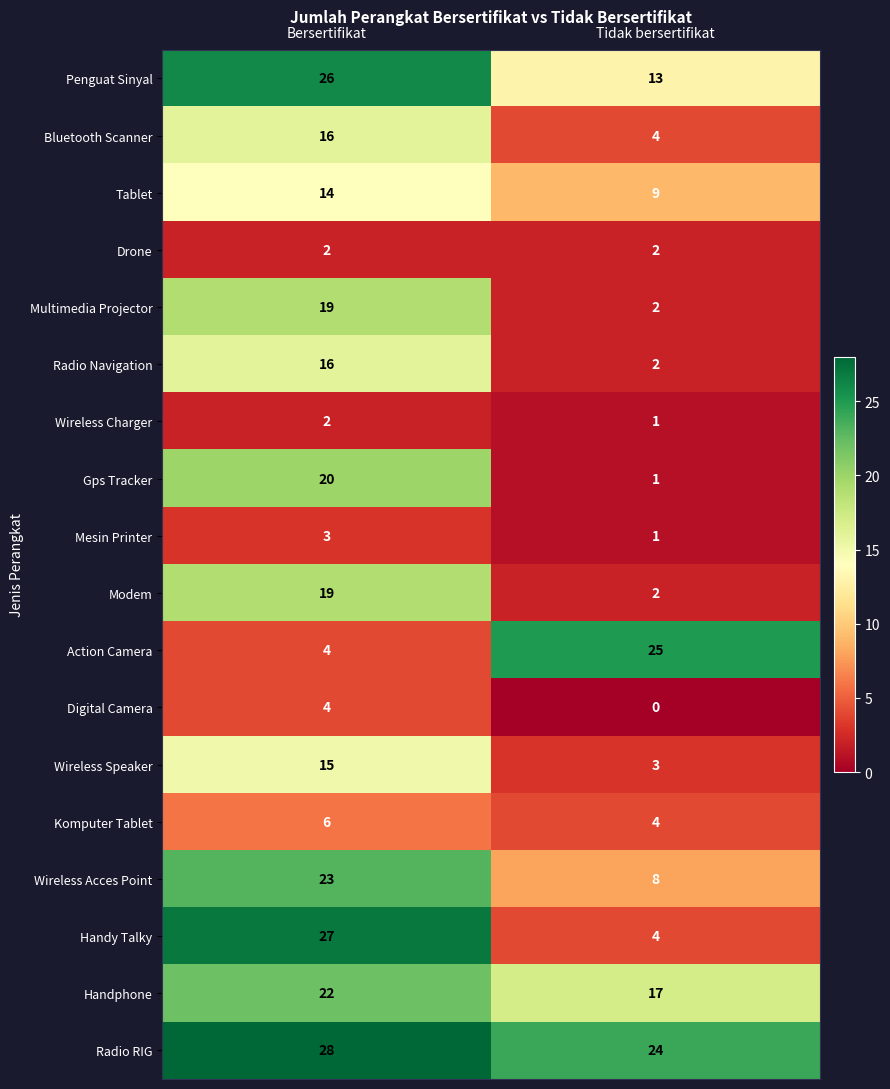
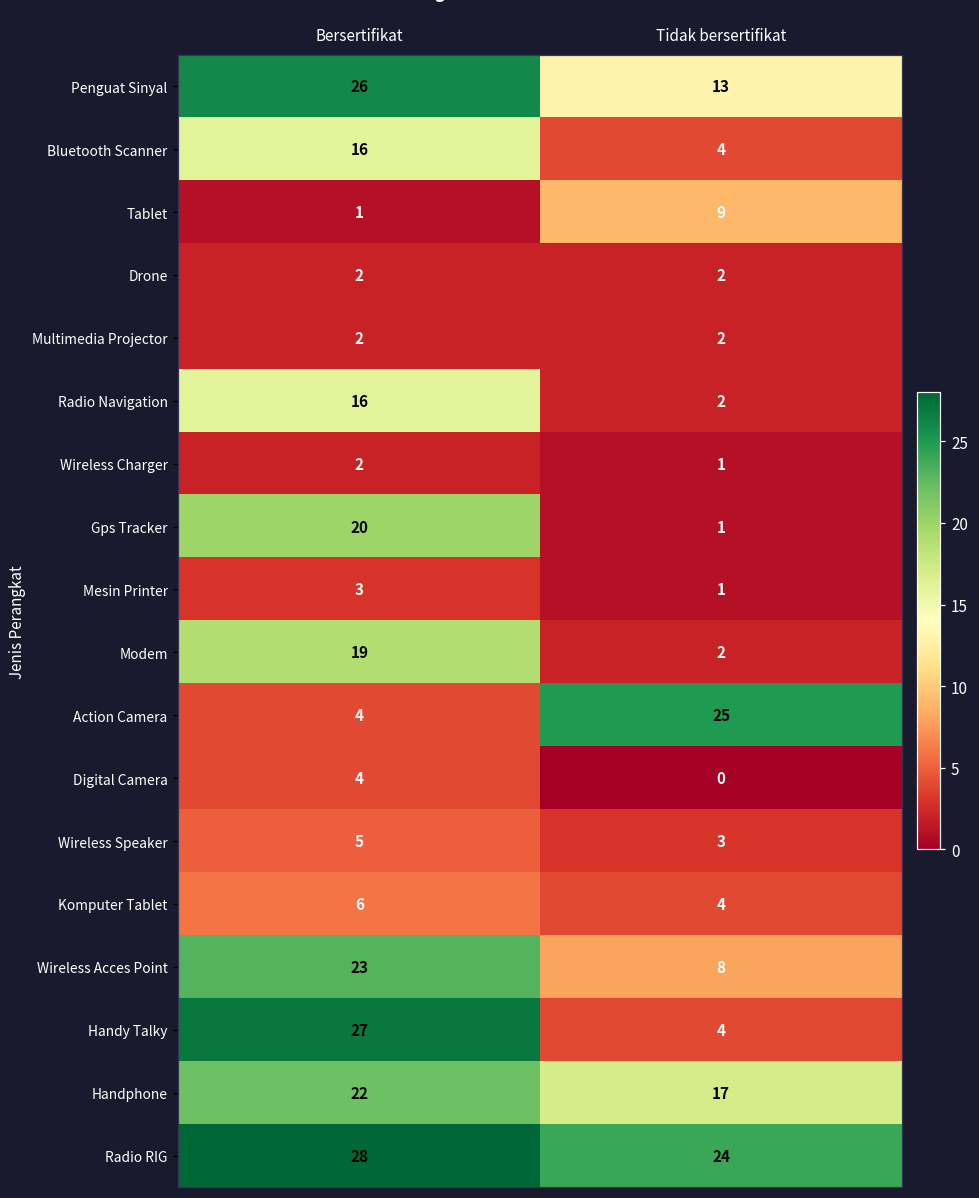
  {
    "Penguat Sinyal": {
      "Bersertifikat": 26,
      "Tidak bersertifikat": 13
    },
    "Bluetooth Scanner": {
      "Bersertifikat": 16,
      "Tidak bersertifikat": 4
    },
    "Tablet": {
-     "Bersertifikat": 14,
+     "Bersertifikat": 1,
      "Tidak bersertifikat": 9
    },
    "Drone": {
      "Bersertifikat": 2,
      "Tidak bersertifikat": 2
    },
    "Multimedia Projector": {
-     "Bersertifikat": 19,
+     "Bersertifikat": 2,
      "Tidak bersertifikat": 2
    },
    "Radio Navigation": {
      "Bersertifikat": 16,
      "Tidak bersertifikat": 2
    },
    "Wireless Charger": {
      "Bersertifikat": 2,
      "Tidak bersertifikat": 1
    },
    "Gps Tracker": {
      "Bersertifikat": 20,
      "Tidak bersertifikat": 1
    },
    "Mesin Printer": {
      "Bersertifikat": 3,
      "Tidak bersertifikat": 1
    },
    "Modem": {
      "Bersertifikat": 19,
      "Tidak bersertifikat": 2
    },
    "Action Camera": {
      "Bersertifikat": 4,
      "Tidak bersertifikat": 25
    },
    "Digital Camera": {
      "Bersertifikat": 4,
      "Tidak bersertifikat": 0
    },
    "Wireless Speaker": {
-     "Bersertifikat": 15,
+     "Bersertifikat": 5,
      "Tidak bersertifikat": 3
    },
    "Komputer Tablet": {
      "Bersertifikat": 6,
      "Tidak bersertifikat": 4
    },
    "Wireless Acces Point": {
      "Bersertifikat": 23,
      "Tidak bersertifikat": 8
    },
    "Handy Talky": {
      "Bersertifikat": 27,
      "Tidak bersertifikat": 4
    },
    "Handphone": {
      "Bersertifikat": 22,
      "Tidak bersertifikat": 17
    },
    "Radio RIG": {
      "Bersertifikat": 28,
      "Tidak bersertifikat": 24
    }
  }
